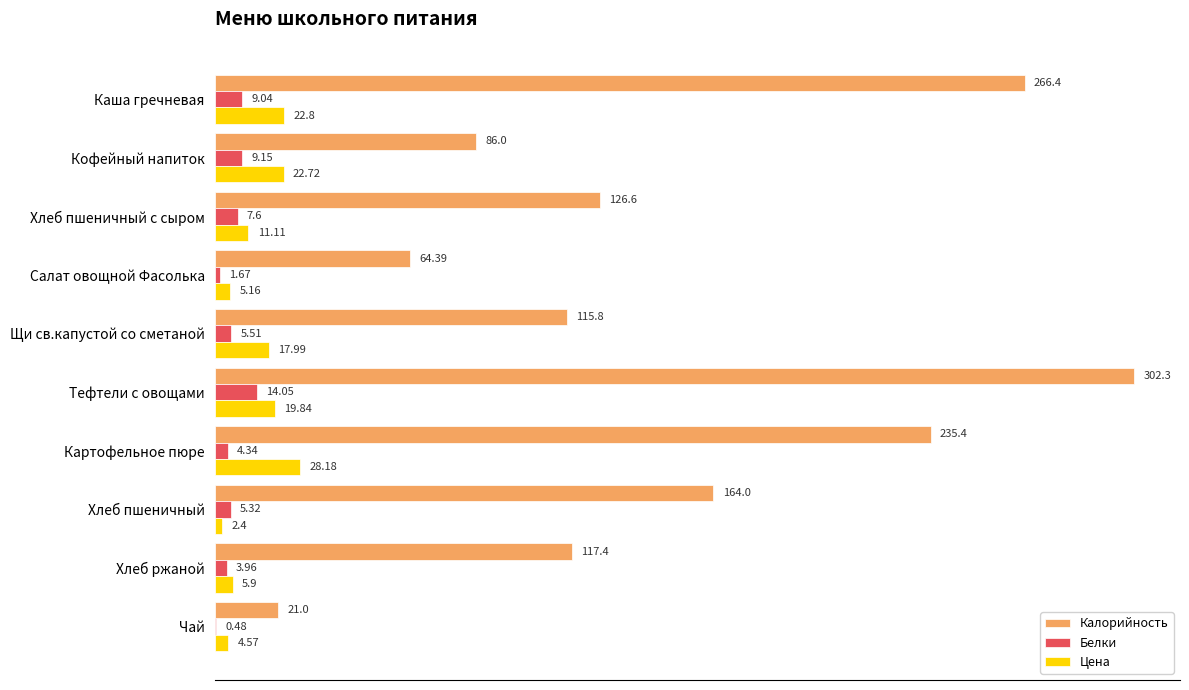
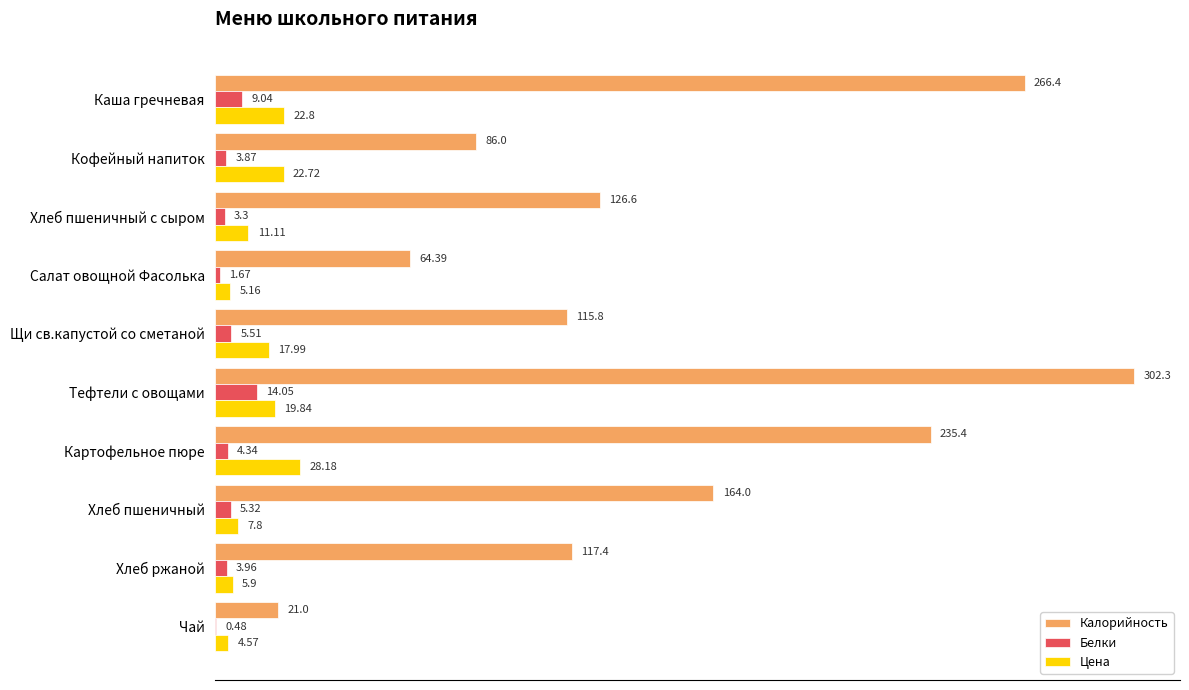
  {
    "Калорийность": {
      "Каша гречневая": 266.4,
      "Кофейный напиток": 86.0,
      "Хлеб пшеничный с сыром": 126.6,
      "Салат овощной Фасолька": 64.39,
      "Щи св.капустой со сметаной": 115.8,
      "Тефтели с овощами": 302.3,
      "Картофельное пюре": 235.4,
      "Хлеб пшеничный": 164.0,
      "Хлеб ржаной": 117.4,
      "Чай": 21.0
    },
    "Белки": {
      "Каша гречневая": 9.04,
-     "Кофейный напиток": 9.15,
-     "Хлеб пшеничный с сыром": 7.6,
+     "Кофейный напиток": 3.87,
+     "Хлеб пшеничный с сыром": 3.3,
      "Салат овощной Фасолька": 1.67,
      "Щи св.капустой со сметаной": 5.51,
      "Тефтели с овощами": 14.05,
      "Картофельное пюре": 4.34,
      "Хлеб пшеничный": 5.32,
      "Хлеб ржаной": 3.96,
      "Чай": 0.48
    },
    "Цена": {
      "Каша гречневая": 22.8,
      "Кофейный напиток": 22.72,
      "Хлеб пшеничный с сыром": 11.11,
      "Салат овощной Фасолька": 5.16,
      "Щи св.капустой со сметаной": 17.99,
      "Тефтели с овощами": 19.84,
      "Картофельное пюре": 28.18,
-     "Хлеб пшеничный": 2.4,
+     "Хлеб пшеничный": 7.8,
      "Хлеб ржаной": 5.9,
      "Чай": 4.57
    }
  }
